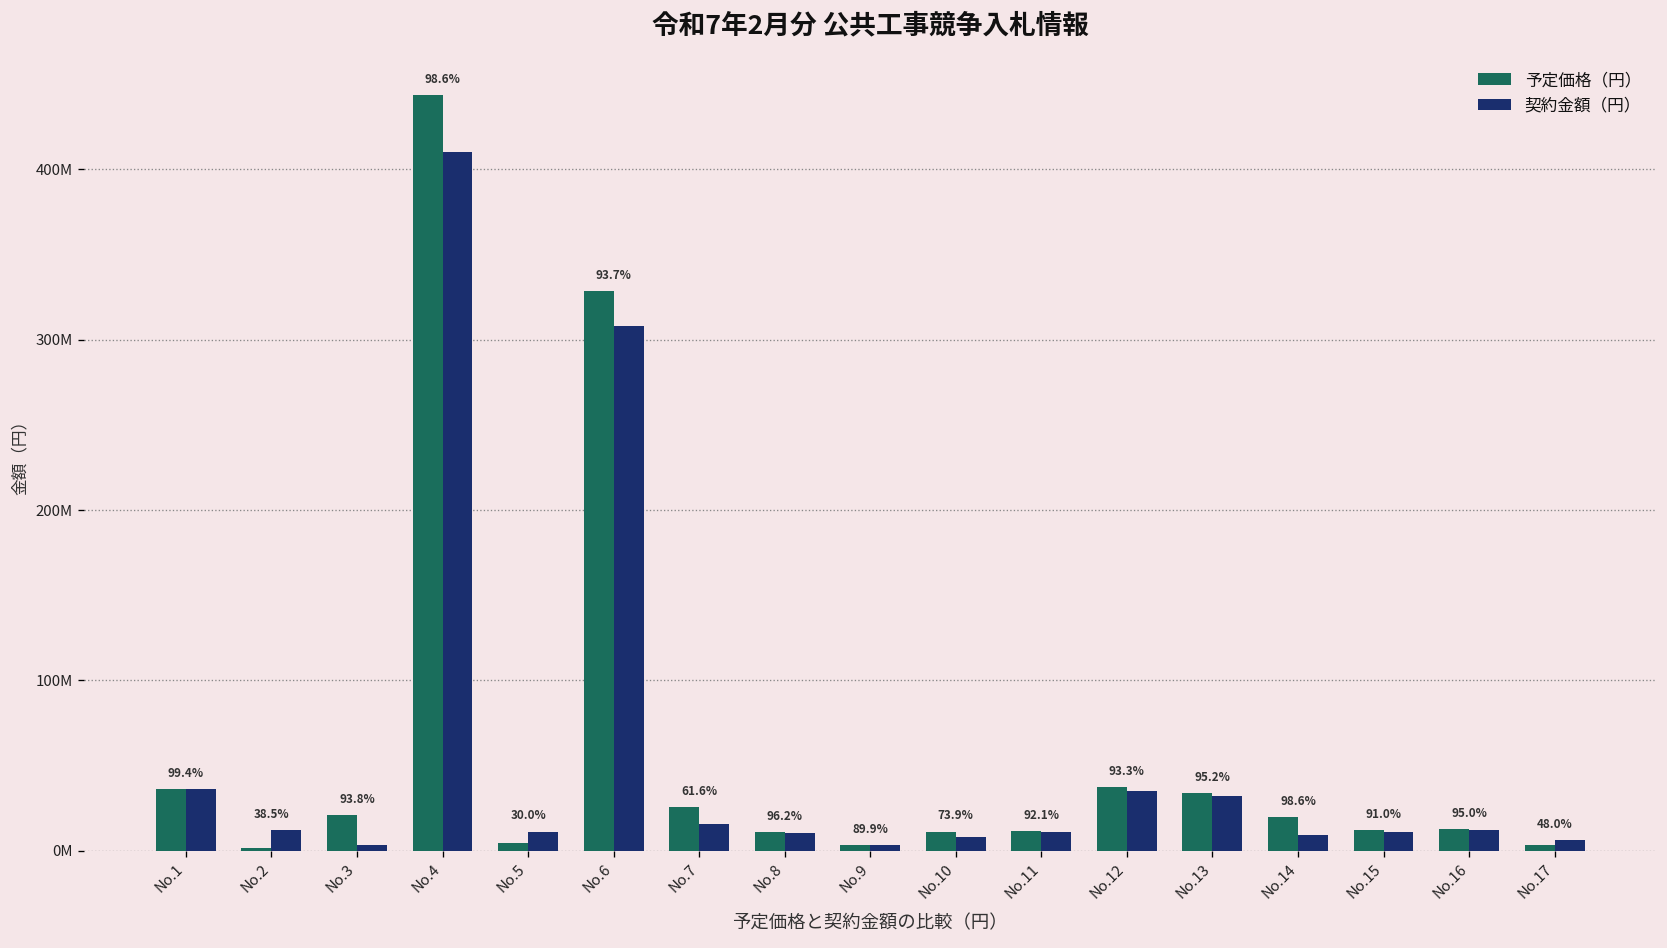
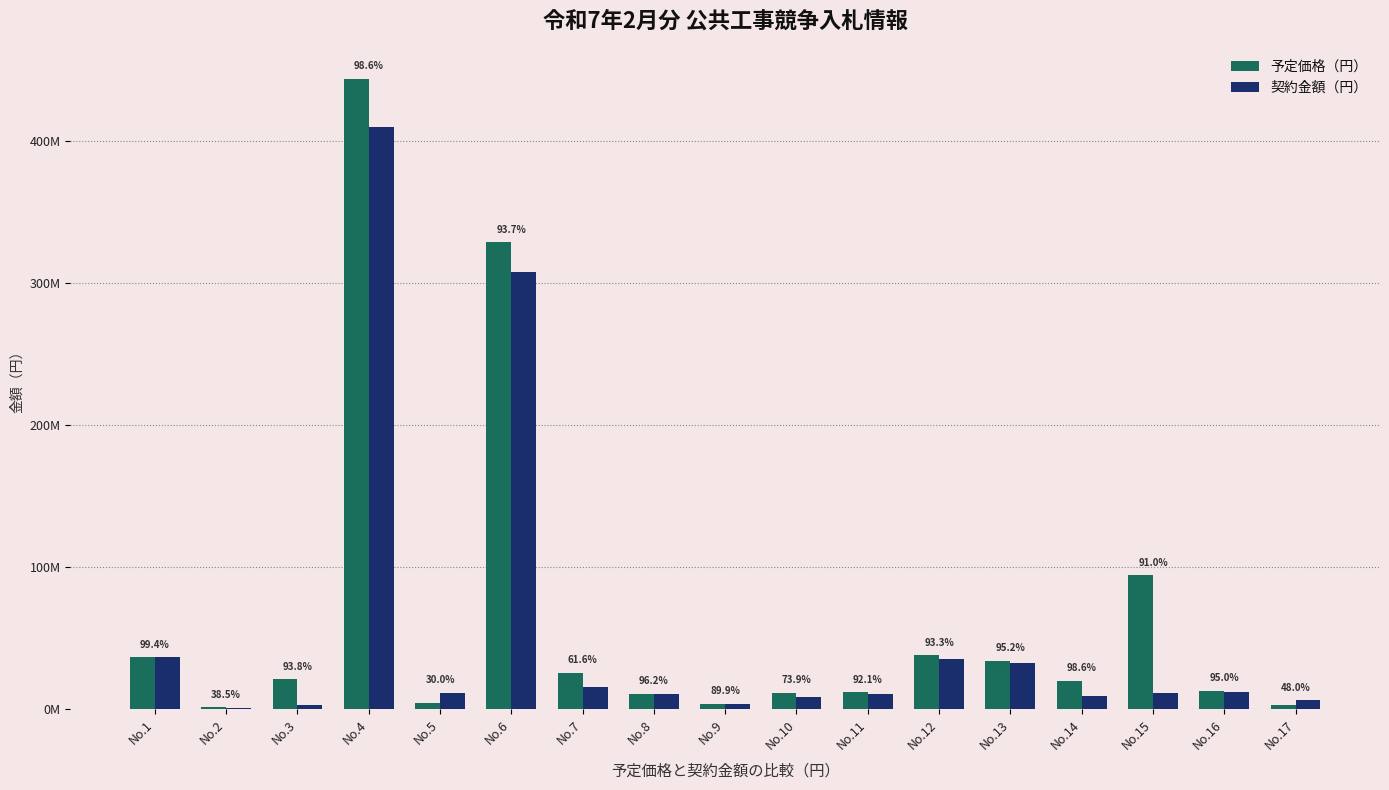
  {
    "予定価格（円）": {
      "No.5": 4000000,
-     "No.15": 12000000,
+     "No.15": 94000000,
      "No.17": 3000000
    },
    "契約金額（円）": {
-     "No.2": 12000000,
+     "No.2": 1000000,
      "No.3": 3000000,
      "No.4": 410000000,
      "No.6": 308000000,
      "No.7": 16000000,
      "No.8": 10000000,
      "No.10": 8000000,
      "No.11": 11000000,
      "No.12": 35000000,
      "No.13": 32000000,
      "No.14": 9000000,
      "No.15": 11000000,
      "No.16": 12000000
    }
  }
